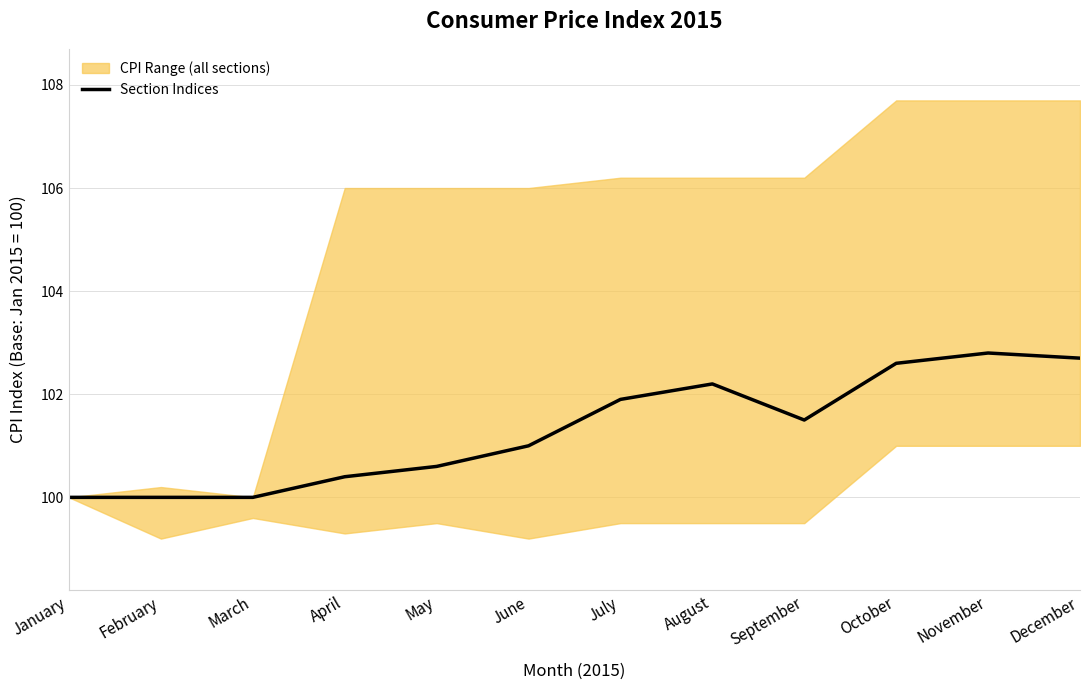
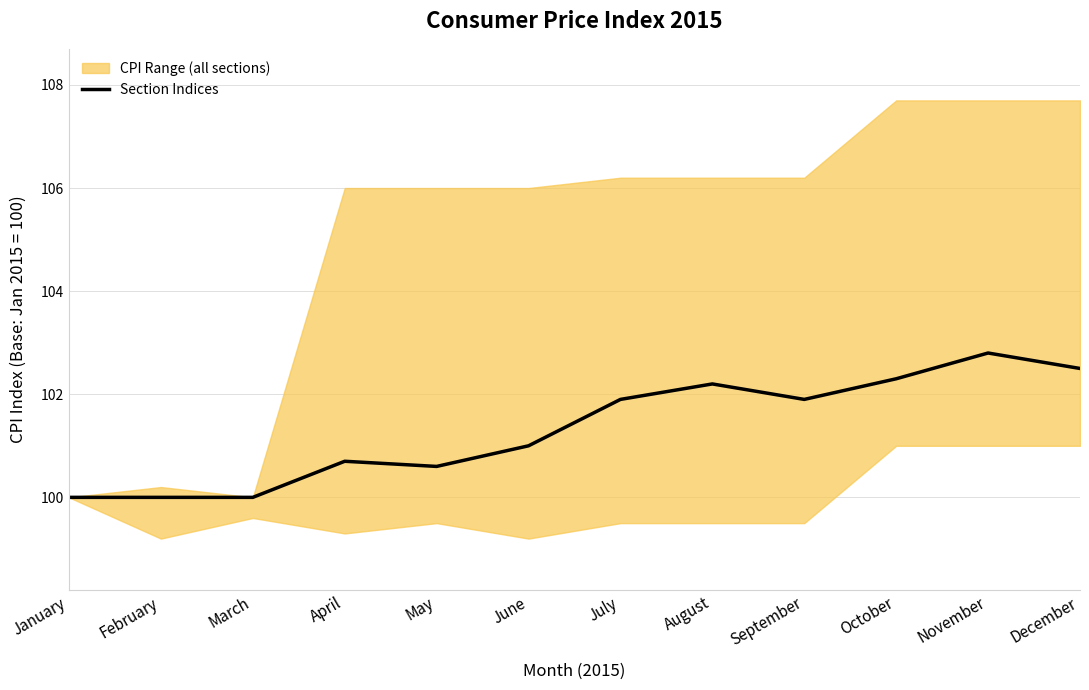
  {
    "Section Indices": {
      "February": 100.0,
-     "April": 100.4,
+     "April": 100.7,
      "May": 100.6,
      "June": 101.0,
      "July": 101.9,
      "August": 102.2,
-     "September": 101.5,
-     "October": 102.6,
+     "September": 101.9,
+     "October": 102.3,
      "November": 102.8,
-     "December": 102.7
+     "December": 102.5
    }
  }
